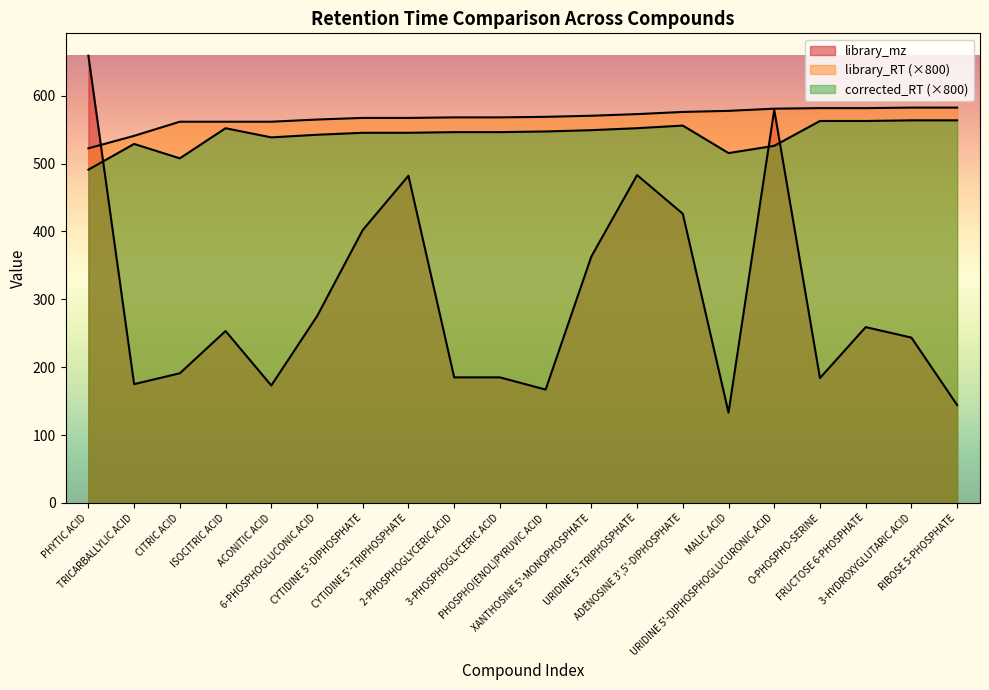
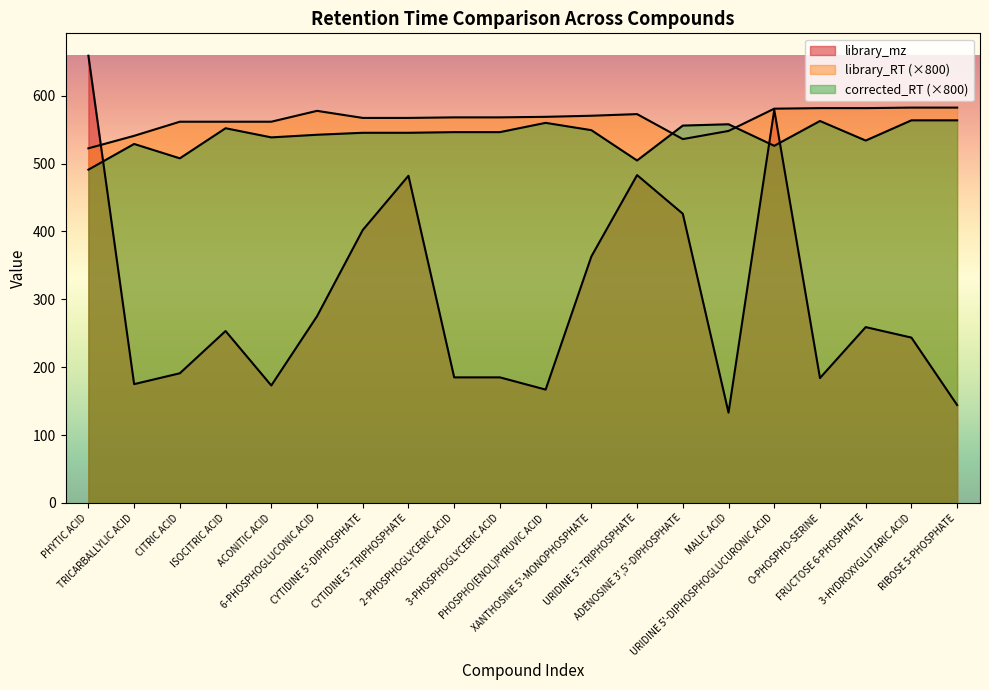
  {
    "library_mz": {
      "PHYTIC ACID": 660,
      "TRICARBALLYLIC ACID": 180,
      "CITRIC ACID": 190,
      "ISOCITRIC ACID": 250,
      "ACONITIC ACID": 170,
      "6-PHOSPHOGLUCONIC ACID": 280,
      "CYTIDINE 5'-DIPHOSPHATE": 400,
      "CYTIDINE 5'-TRIPHOSPHATE": 480,
      "2-PHOSPHOGLYCERIC ACID": 180,
      "3-PHOSPHOGLYCERIC ACID": 180,
      "PHOSPHO(ENOL)PYRUVIC ACID": 170,
      "XANTHOSINE 5'-MONOPHOSPHATE": 360,
      "URIDINE 5'-TRIPHOSPHATE": 480,
      "ADENOSINE 3',5'-DIPHOSPHATE": 430,
      "MALIC ACID": 130,
      "O-PHOSPHO-SERINE": 180,
      "FRUCTOSE 6-PHOSPHATE": 260,
      "3-HYDROXYGLUTARIC ACID": 240,
      "RIBOSE 5-PHOSPHATE": 140
    },
    "library_RT (×800)": {
      "PHYTIC ACID": 520,
      "TRICARBALLYLIC ACID": 540,
      "CITRIC ACID": 560,
      "ISOCITRIC ACID": 560,
      "ACONITIC ACID": 560,
-     "6-PHOSPHOGLUCONIC ACID": 560,
+     "6-PHOSPHOGLUCONIC ACID": 580,
      "CYTIDINE 5'-DIPHOSPHATE": 570,
      "CYTIDINE 5'-TRIPHOSPHATE": 570,
      "2-PHOSPHOGLYCERIC ACID": 570,
      "3-PHOSPHOGLYCERIC ACID": 570,
      "PHOSPHO(ENOL)PYRUVIC ACID": 570,
      "XANTHOSINE 5'-MONOPHOSPHATE": 570,
      "URIDINE 5'-TRIPHOSPHATE": 570,
-     "ADENOSINE 3',5'-DIPHOSPHATE": 580,
-     "MALIC ACID": 580,
+     "ADENOSINE 3',5'-DIPHOSPHATE": 540,
+     "MALIC ACID": 550,
      "O-PHOSPHO-SERINE": 580,
      "FRUCTOSE 6-PHOSPHATE": 580,
      "3-HYDROXYGLUTARIC ACID": 580,
      "RIBOSE 5-PHOSPHATE": 580
    },
    "corrected_RT (×800)": {
      "PHYTIC ACID": 490,
      "TRICARBALLYLIC ACID": 530,
      "CITRIC ACID": 510,
      "ISOCITRIC ACID": 550,
      "ACONITIC ACID": 540,
      "6-PHOSPHOGLUCONIC ACID": 540,
      "CYTIDINE 5'-DIPHOSPHATE": 550,
      "CYTIDINE 5'-TRIPHOSPHATE": 550,
      "2-PHOSPHOGLYCERIC ACID": 550,
      "3-PHOSPHOGLYCERIC ACID": 550,
-     "PHOSPHO(ENOL)PYRUVIC ACID": 550,
+     "PHOSPHO(ENOL)PYRUVIC ACID": 560,
      "XANTHOSINE 5'-MONOPHOSPHATE": 550,
-     "URIDINE 5'-TRIPHOSPHATE": 550,
+     "URIDINE 5'-TRIPHOSPHATE": 500,
      "ADENOSINE 3',5'-DIPHOSPHATE": 560,
-     "MALIC ACID": 520,
+     "MALIC ACID": 560,
      "URIDINE 5'-DIPHOSPHOGLUCURONIC ACID": 530,
      "O-PHOSPHO-SERINE": 560,
-     "FRUCTOSE 6-PHOSPHATE": 560,
+     "FRUCTOSE 6-PHOSPHATE": 530,
      "3-HYDROXYGLUTARIC ACID": 560,
      "RIBOSE 5-PHOSPHATE": 560
    }
  }
